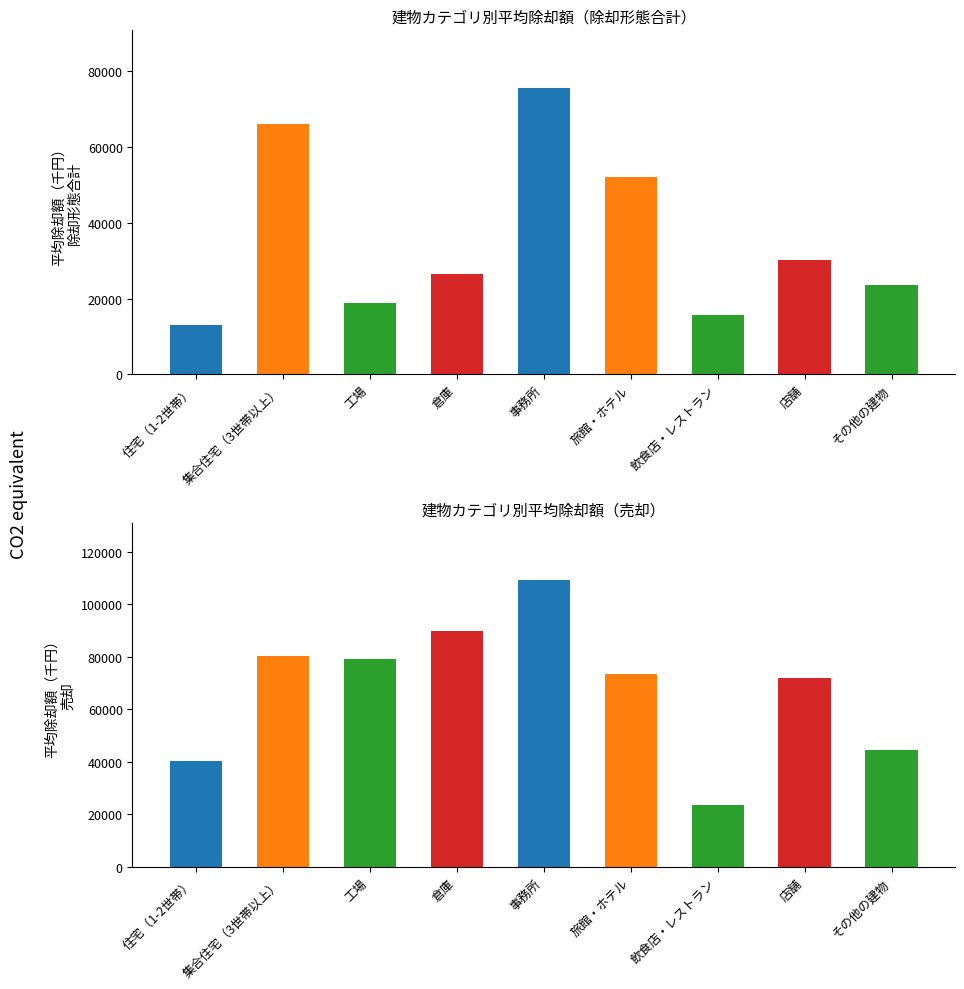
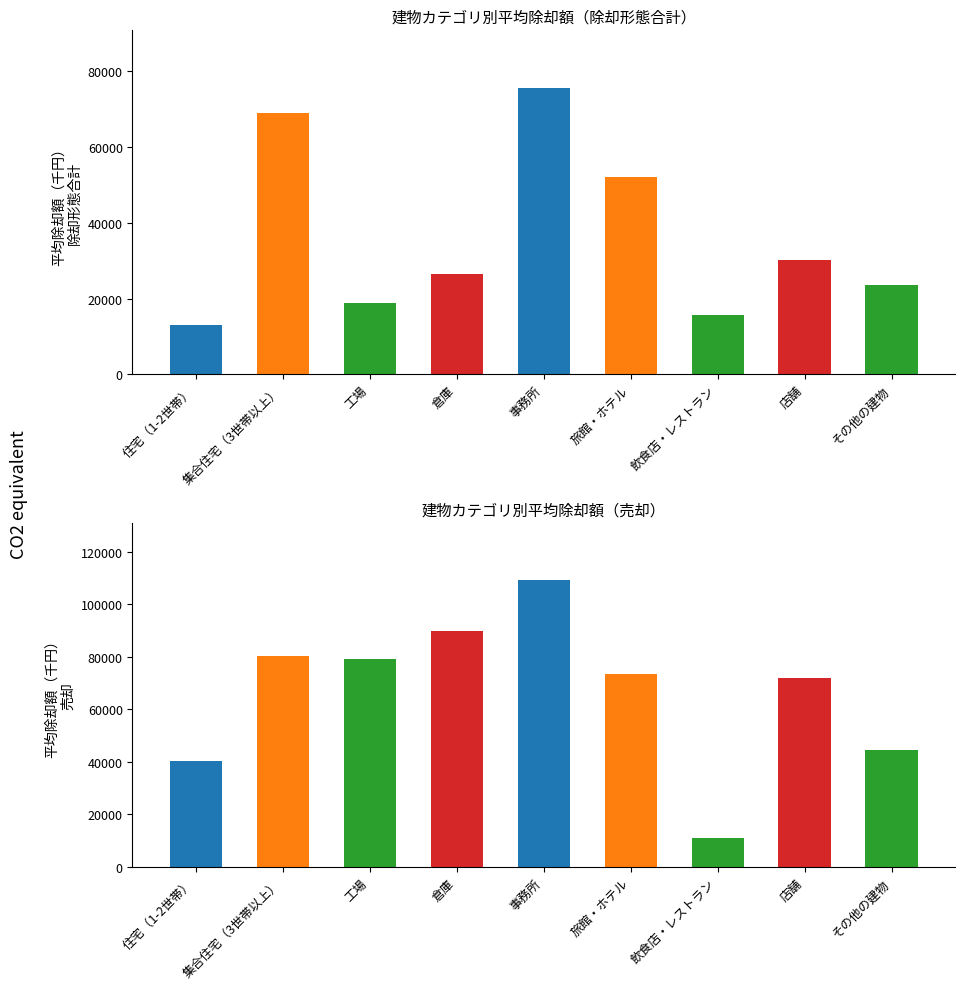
  {
    "建物カテゴリ別平均除却額（除却形態合計）": {
      "住宅（1-2世帯）": 13000,
-     "集合住宅（3世帯以上）": 66000,
+     "集合住宅（3世帯以上）": 69000,
      "工場": 19000,
      "倉庫": 26000,
      "事務所": 76000,
      "旅館・ホテル": 52000,
      "飲食店・レストラン": 16000,
      "店舗": 30000,
      "その他の建物": 24000
    },
    "建物カテゴリ別平均除却額（売却）": {
      "住宅（1-2世帯）": 40000,
      "集合住宅（3世帯以上）": 80000,
      "工場": 79000,
      "倉庫": 90000,
      "事務所": 109000,
      "旅館・ホテル": 73000,
-     "飲食店・レストラン": 23000,
+     "飲食店・レストラン": 11000,
      "店舗": 72000,
      "その他の建物": 45000
    }
  }
